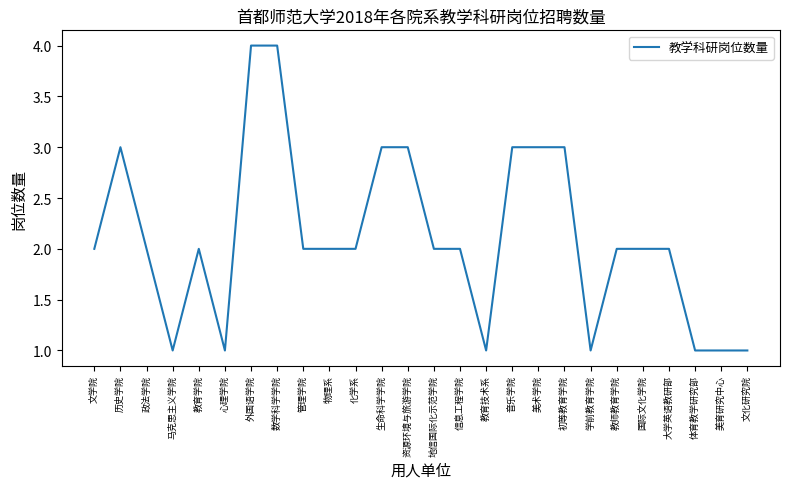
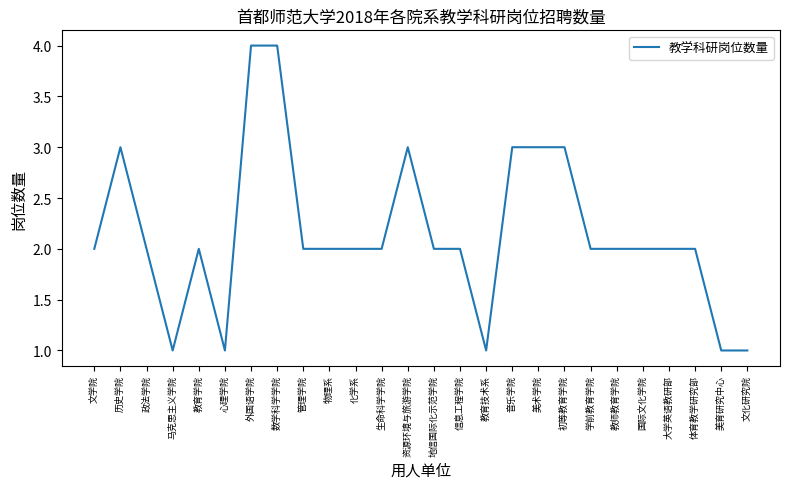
  {
    "文学院": 2,
    "历史学院": 3,
    "政法学院": 2,
    "马克思主义学院": 1,
    "教育学院": 2,
    "心理学院": 1,
    "外国语学院": 4,
    "数学科学学院": 4,
    "管理学院": 2,
    "物理系": 2,
    "化学系": 2,
-   "生命科学学院": 3,
+   "生命科学学院": 2,
    "资源环境与旅游学院": 3,
    "地信国际化示范学院": 2,
    "信息工程学院": 2,
    "教育技术系": 1,
    "音乐学院": 3,
    "美术学院": 3,
    "初等教育学院": 3,
-   "学前教育学院": 1,
+   "学前教育学院": 2,
    "教师教育学院": 2,
    "国际文化学院": 2,
    "大学英语教研部": 2,
-   "体育教学研究部": 1,
+   "体育教学研究部": 2,
    "美育研究中心": 1,
    "文化研究院": 1
  }
